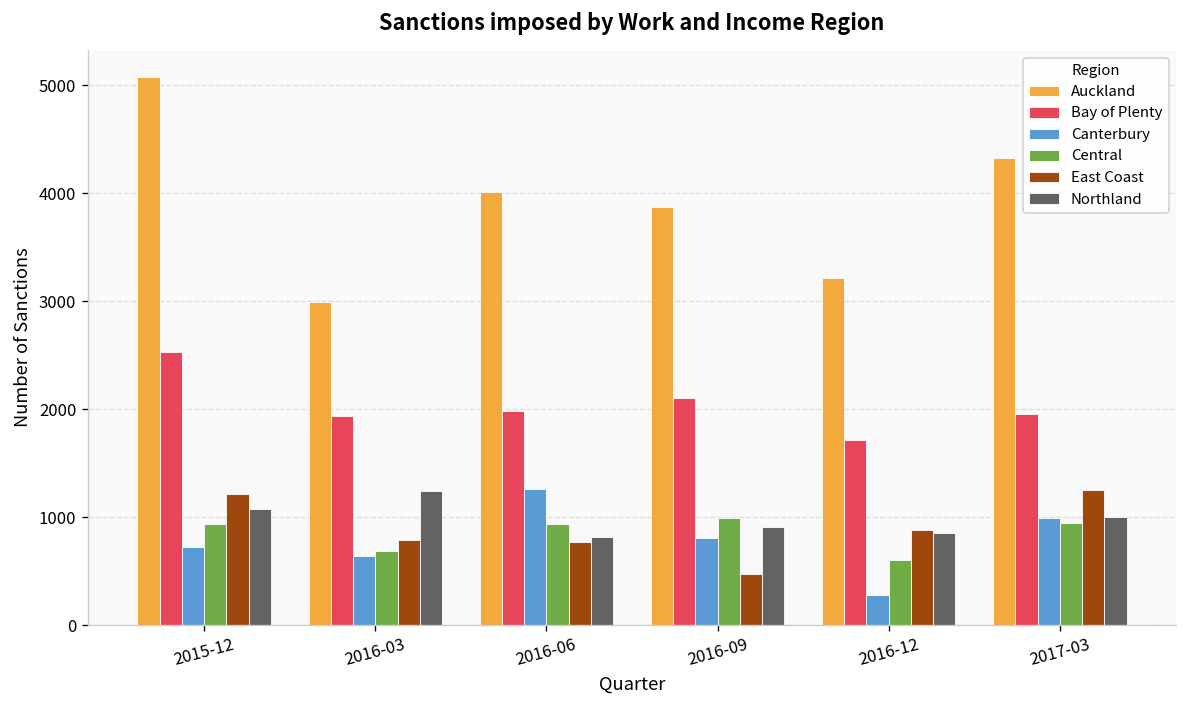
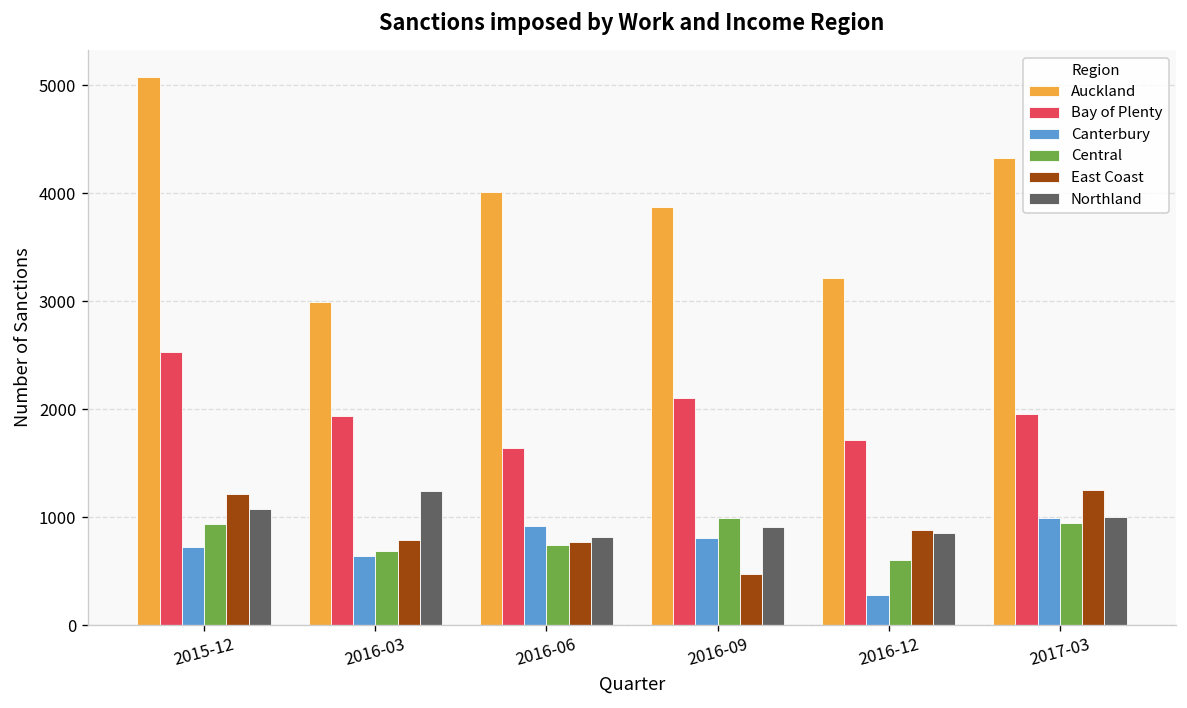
  {
    "Auckland": {
      "2015-12": 5100,
      "2016-03": 3000,
      "2016-06": 4000,
      "2016-09": 3900,
      "2016-12": 3200,
      "2017-03": 4300
    },
    "Bay of Plenty": {
      "2015-12": 2500,
      "2016-03": 1900,
-     "2016-06": 2000,
+     "2016-06": 1600,
      "2016-09": 2100,
      "2016-12": 1700,
      "2017-03": 2000
    },
    "Canterbury": {
      "2015-12": 700,
      "2016-03": 600,
-     "2016-06": 1300,
+     "2016-06": 900,
      "2016-09": 800,
      "2016-12": 300,
      "2017-03": 1000
    },
    "Central": {
      "2015-12": 900,
      "2016-03": 700,
-     "2016-06": 900,
+     "2016-06": 700,
      "2016-09": 1000,
      "2016-12": 600,
      "2017-03": 900
    },
    "East Coast": {
      "2015-12": 1200,
      "2016-03": 800,
      "2016-06": 800,
      "2016-09": 500,
      "2016-12": 900,
      "2017-03": 1300
    },
    "Northland": {
      "2015-12": 1100,
      "2016-03": 1200,
      "2016-06": 800,
      "2016-09": 900,
      "2016-12": 900,
      "2017-03": 1000
    }
  }
